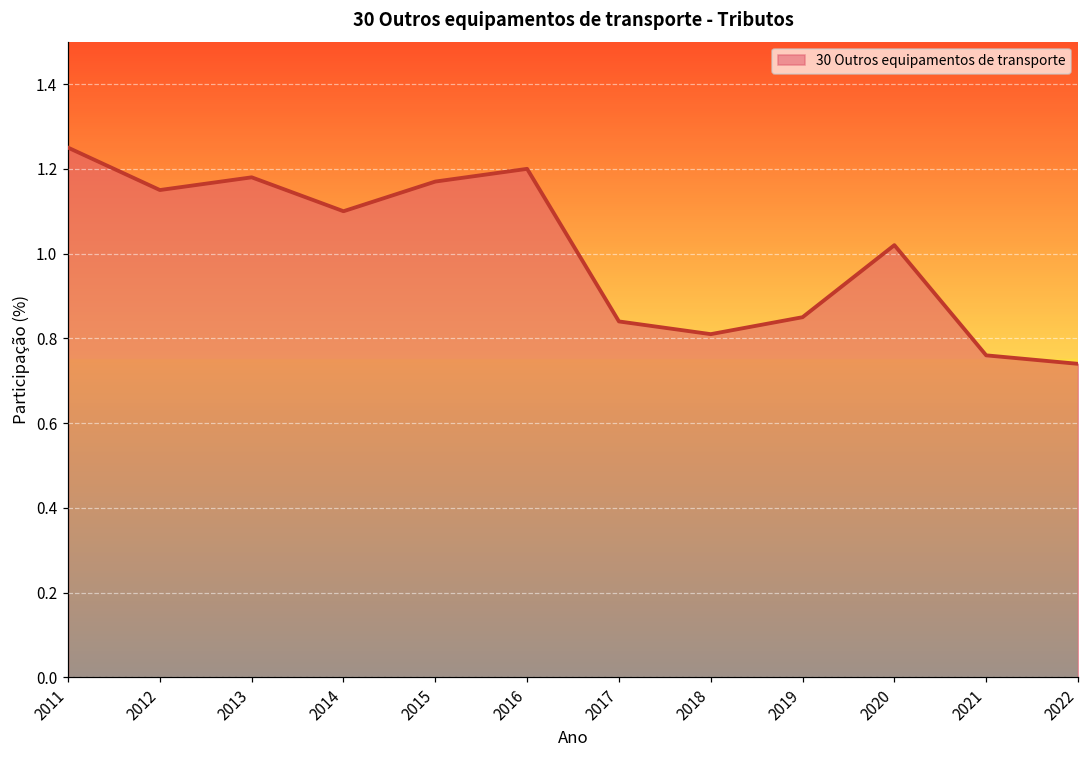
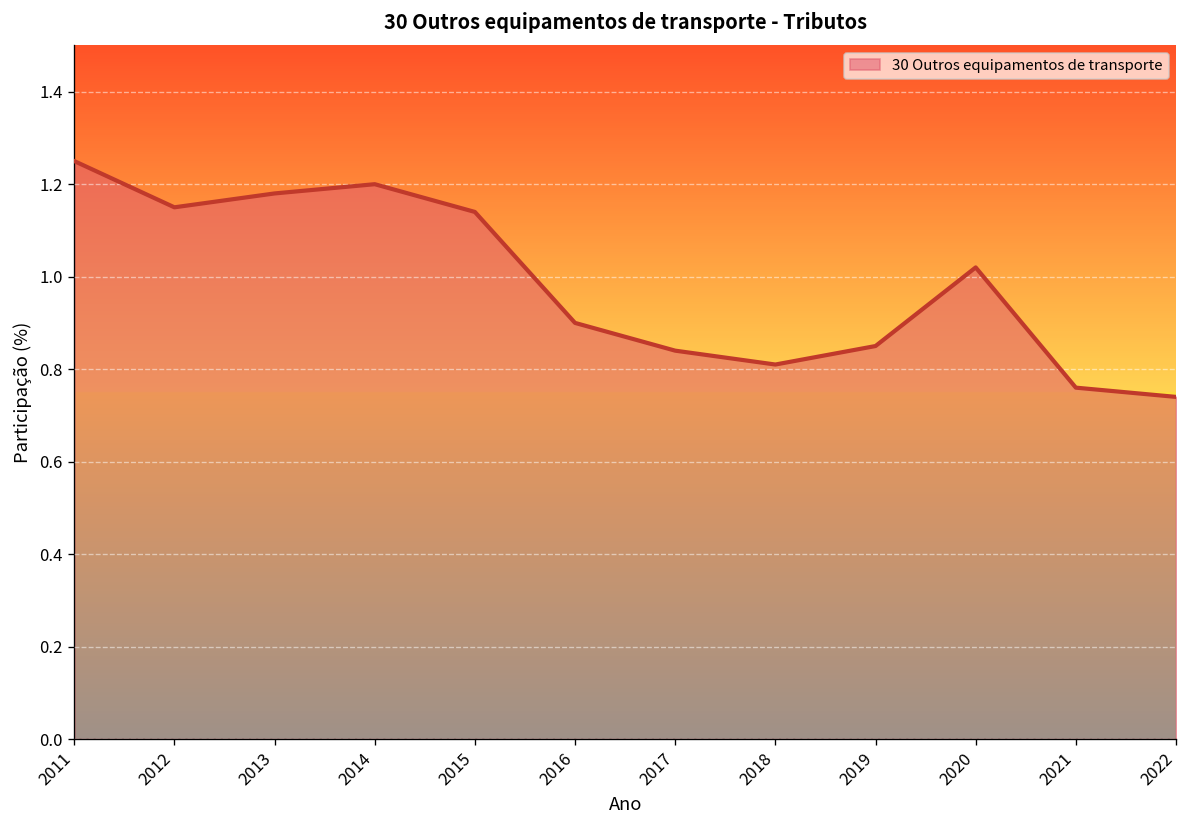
  {
    "2011": 1.25,
    "2012": 1.15,
    "2013": 1.18,
-   "2014": 1.1,
-   "2015": 1.17,
-   "2016": 1.2,
+   "2014": 1.2,
+   "2015": 1.14,
+   "2016": 0.9,
    "2017": 0.84,
    "2018": 0.81,
    "2019": 0.85,
    "2020": 1.02,
    "2021": 0.76,
    "2022": 0.74
  }
